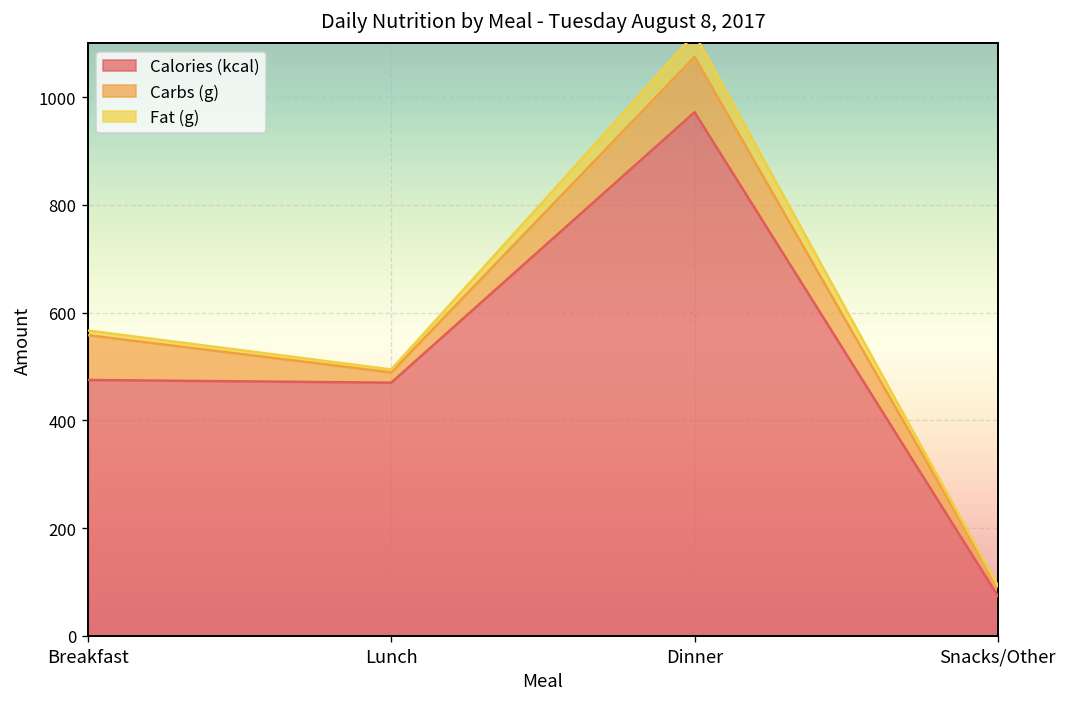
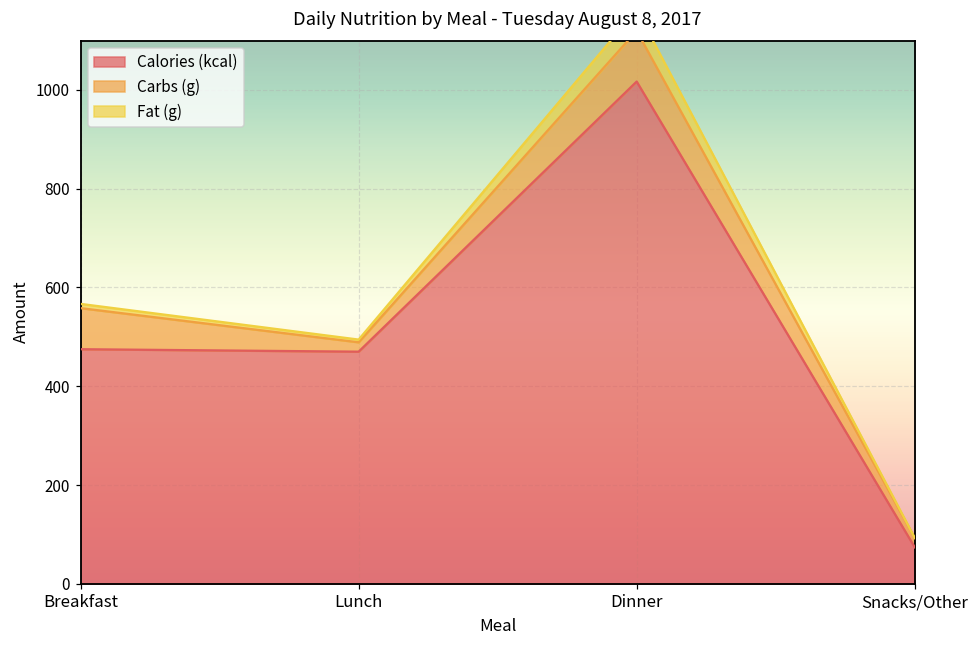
  {
    "Calories (kcal)": {
      "Breakfast": 480,
      "Lunch": 470,
-     "Dinner": 970,
+     "Dinner": 1020,
      "Snacks/Other": 70
    }
  }
